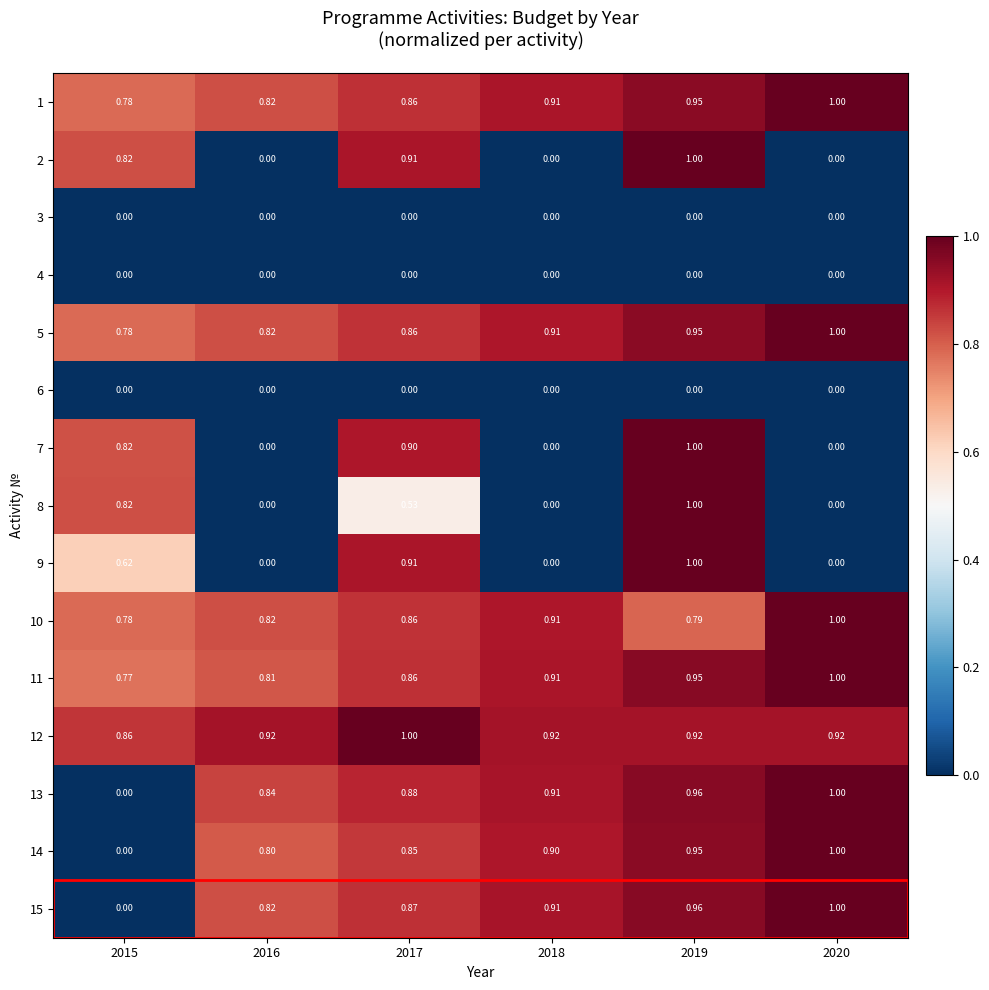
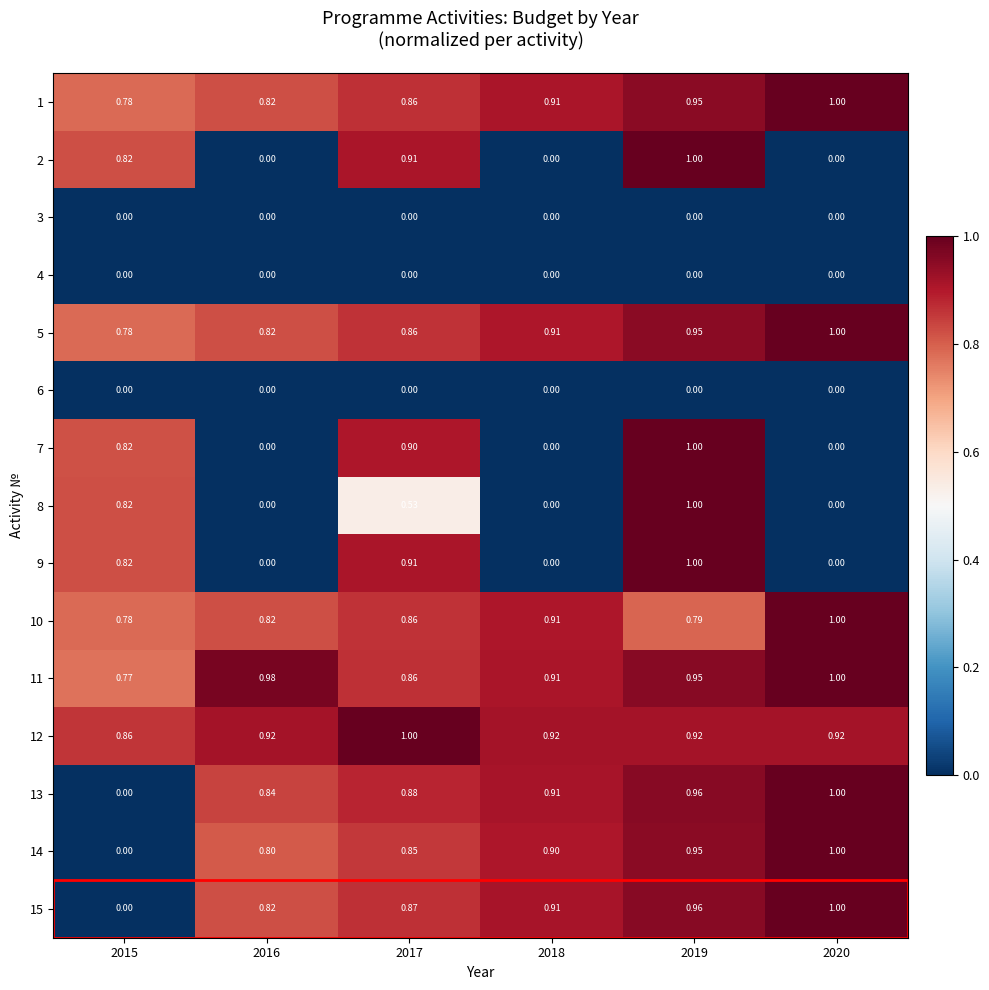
  {
    "1": {
      "2015": 0.78,
      "2016": 0.82,
      "2017": 0.86,
      "2018": 0.91,
      "2019": 0.95,
      "2020": 1.00
    },
    "2": {
      "2015": 0.82,
      "2016": 0.00,
      "2017": 0.91,
      "2018": 0.00,
      "2019": 1.00,
      "2020": 0.00
    },
    "3": {
      "2015": 0.00,
      "2016": 0.00,
      "2017": 0.00,
      "2018": 0.00,
      "2019": 0.00,
      "2020": 0.00
    },
    "4": {
      "2015": 0.00,
      "2016": 0.00,
      "2017": 0.00,
      "2018": 0.00,
      "2019": 0.00,
      "2020": 0.00
    },
    "5": {
      "2015": 0.78,
      "2016": 0.82,
      "2017": 0.86,
      "2018": 0.91,
      "2019": 0.95,
      "2020": 1.00
    },
    "6": {
      "2015": 0.00,
      "2016": 0.00,
      "2017": 0.00,
      "2018": 0.00,
      "2019": 0.00,
      "2020": 0.00
    },
    "7": {
      "2015": 0.82,
      "2016": 0.00,
      "2017": 0.90,
      "2018": 0.00,
      "2019": 1.00,
      "2020": 0.00
    },
    "8": {
      "2015": 0.82,
      "2016": 0.00,
      "2018": 0.00,
      "2019": 1.00,
      "2020": 0.00
    },
    "9": {
-     "2015": 0.62,
+     "2015": 0.82,
      "2016": 0.00,
      "2017": 0.91,
      "2018": 0.00,
      "2019": 1.00,
      "2020": 0.00
    },
    "10": {
      "2015": 0.78,
      "2016": 0.82,
      "2017": 0.86,
      "2018": 0.91,
      "2019": 0.79,
      "2020": 1.00
    },
    "11": {
      "2015": 0.77,
-     "2016": 0.81,
+     "2016": 0.98,
      "2017": 0.86,
      "2018": 0.91,
      "2019": 0.95,
      "2020": 1.00
    },
    "12": {
      "2015": 0.86,
      "2016": 0.92,
      "2017": 1.00,
      "2018": 0.92,
      "2019": 0.92,
      "2020": 0.92
    },
    "13": {
      "2015": 0.00,
      "2016": 0.84,
      "2017": 0.88,
      "2018": 0.91,
      "2019": 0.96,
      "2020": 1.00
    },
    "14": {
      "2015": 0.00,
      "2016": 0.80,
      "2017": 0.85,
      "2018": 0.90,
      "2019": 0.95,
      "2020": 1.00
    },
    "15": {
      "2015": 0.00,
      "2016": 0.82,
      "2017": 0.87,
      "2018": 0.91,
      "2019": 0.96,
      "2020": 1.00
    }
  }
